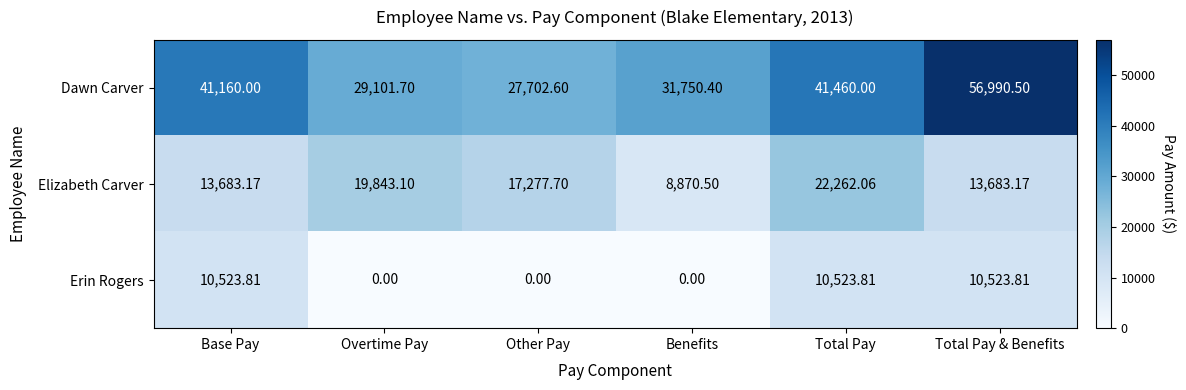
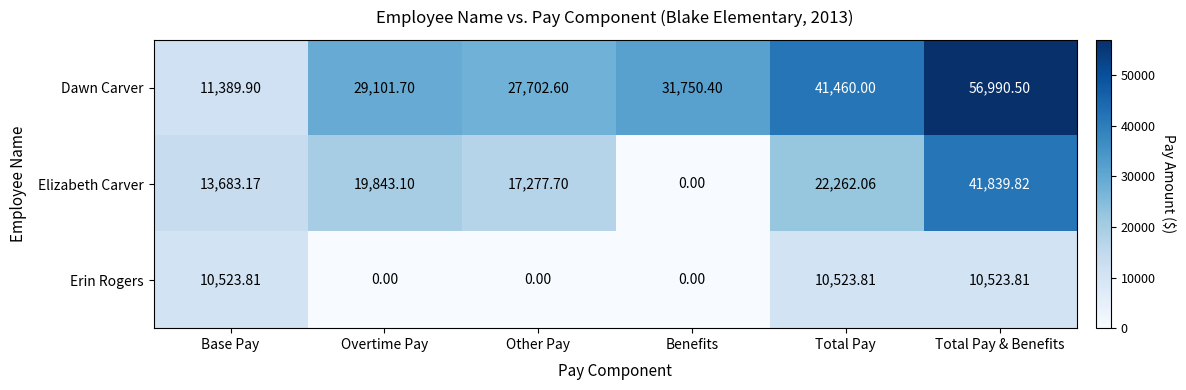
  {
    "Dawn Carver": {
-     "Base Pay": "41,160.00",
+     "Base Pay": "11,389.90",
      "Overtime Pay": "29,101.70",
      "Other Pay": "27,702.60",
      "Benefits": "31,750.40",
      "Total Pay": "41,460.00",
      "Total Pay & Benefits": "56,990.50"
    },
    "Elizabeth Carver": {
      "Base Pay": "13,683.17",
      "Overtime Pay": "19,843.10",
      "Other Pay": "17,277.70",
-     "Benefits": "8,870.50",
+     "Benefits": "0.00",
      "Total Pay": "22,262.06",
-     "Total Pay & Benefits": "13,683.17"
+     "Total Pay & Benefits": "41,839.82"
    },
    "Erin Rogers": {
      "Base Pay": "10,523.81",
      "Overtime Pay": "0.00",
      "Other Pay": "0.00",
      "Benefits": "0.00",
      "Total Pay": "10,523.81",
      "Total Pay & Benefits": "10,523.81"
    }
  }
